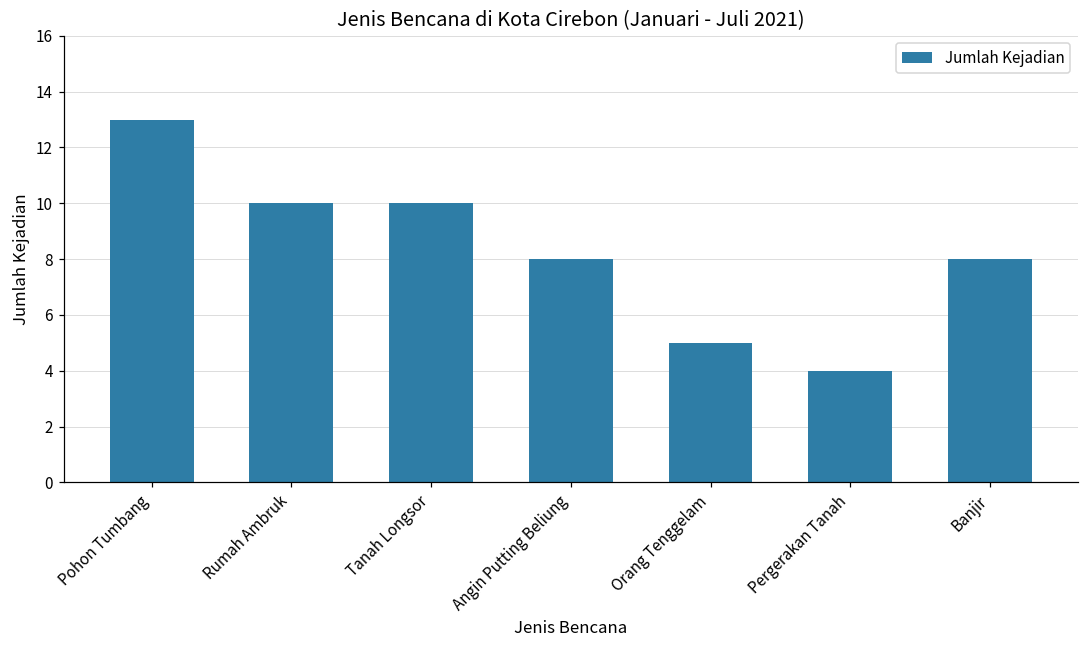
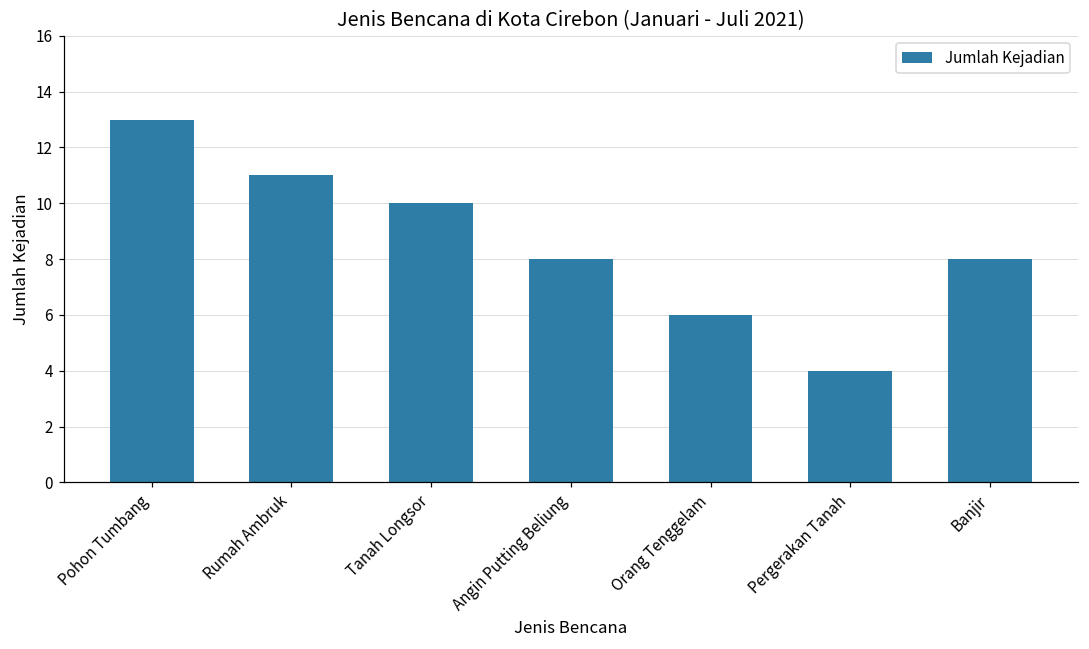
  {
    "Pohon Tumbang": 13,
-   "Rumah Ambruk": 10,
+   "Rumah Ambruk": 11,
    "Tanah Longsor": 10,
    "Angin Putting Beliung": 8,
-   "Orang Tenggelam": 5,
+   "Orang Tenggelam": 6,
    "Pergerakan Tanah": 4,
    "Banjir": 8
  }
